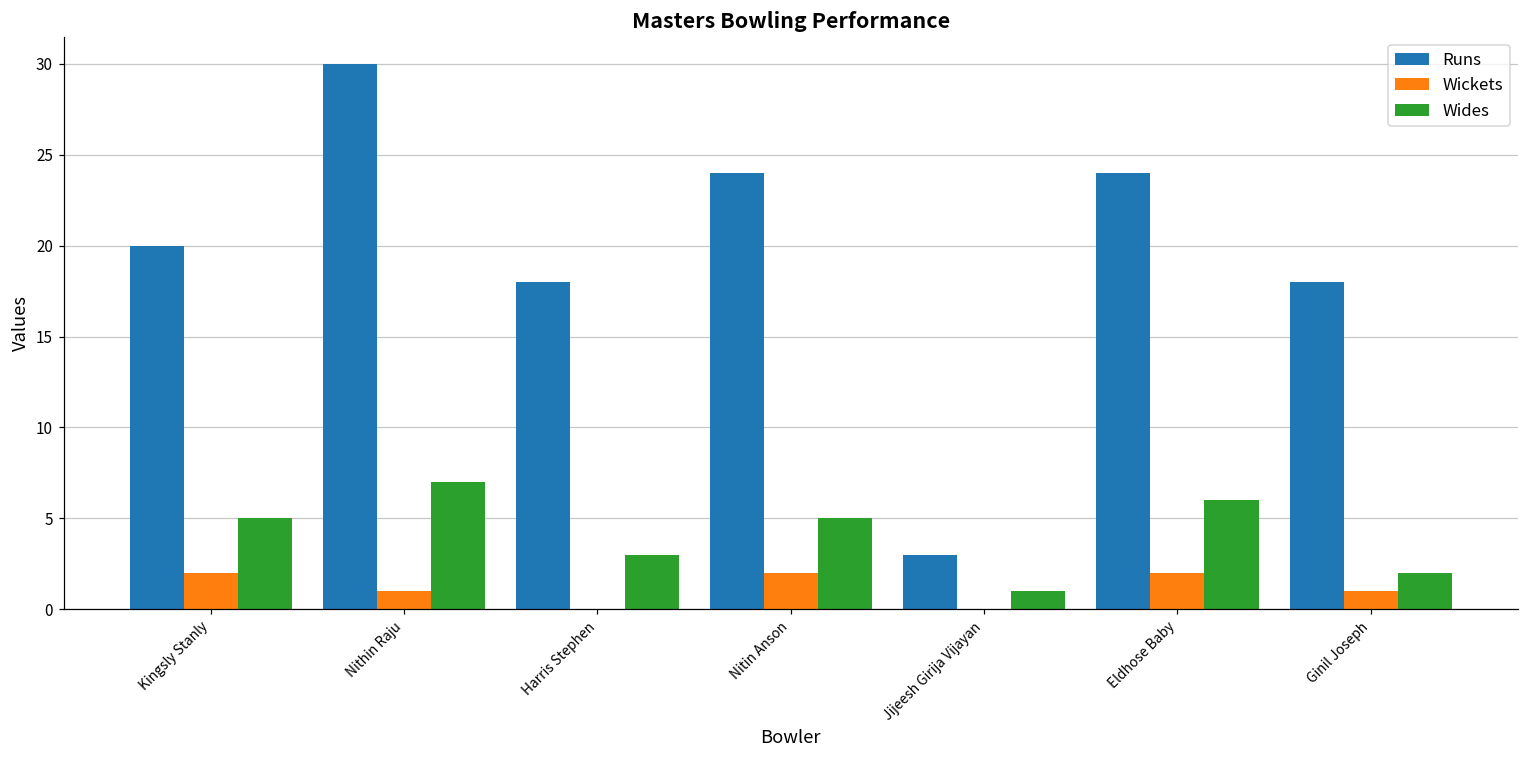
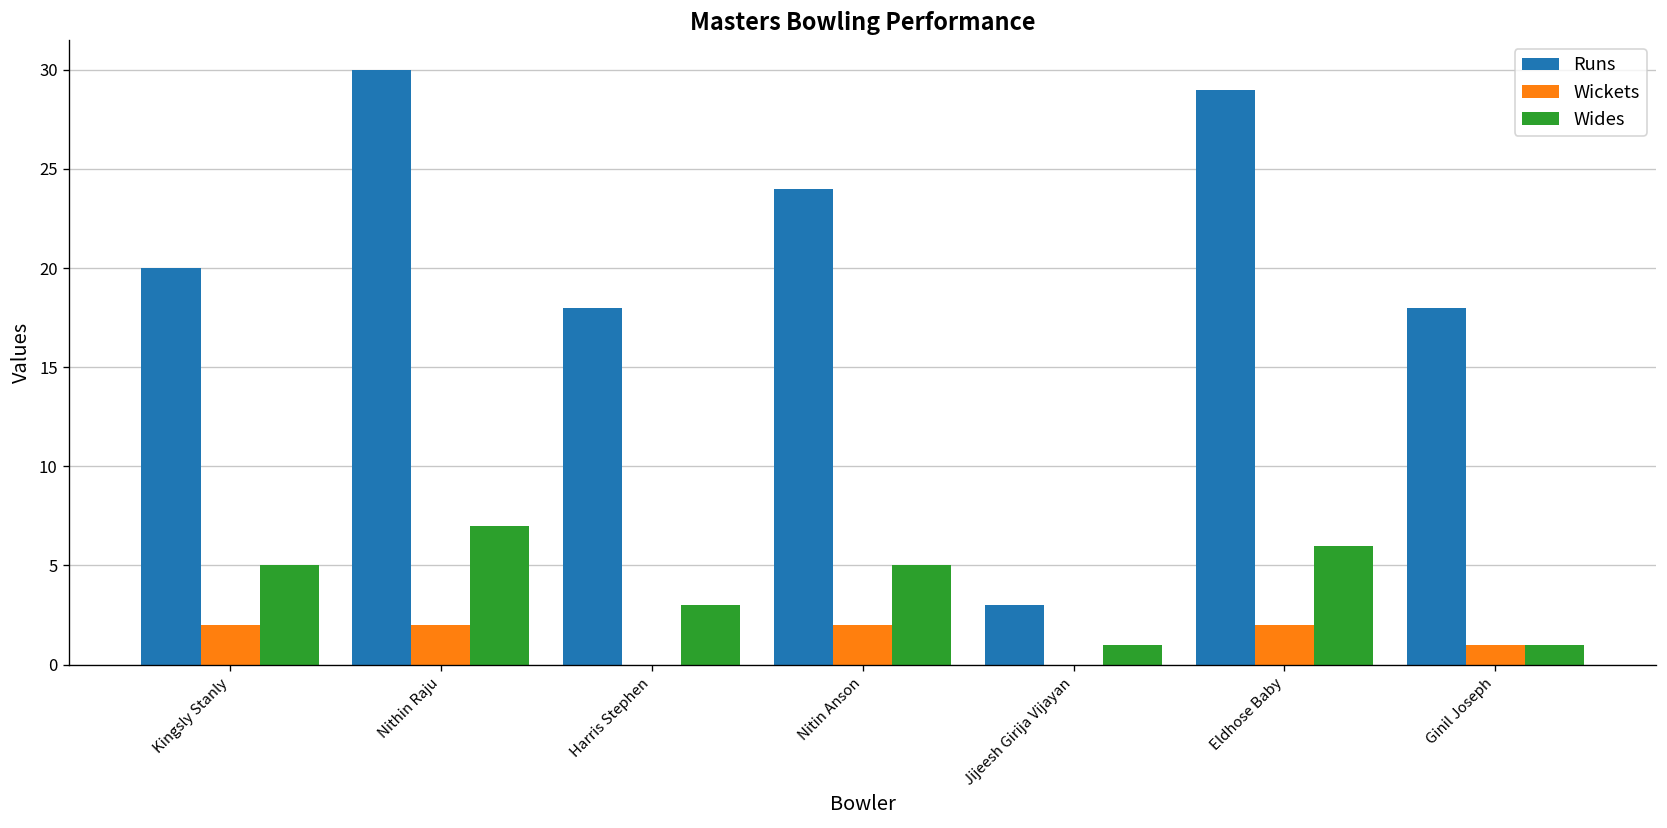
  {
    "Runs": {
      "Kingsly Stanly": 20,
      "Nithin Raju": 30,
      "Harris Stephen": 18,
      "Nitin Anson": 24,
      "Jijeesh Girija Vijayan": 3,
-     "Eldhose Baby": 24,
+     "Eldhose Baby": 29,
      "Ginil Joseph": 18
    },
    "Wickets": {
      "Kingsly Stanly": 2,
-     "Nithin Raju": 1,
+     "Nithin Raju": 2,
      "Harris Stephen": 0,
      "Nitin Anson": 2,
      "Jijeesh Girija Vijayan": 0,
      "Eldhose Baby": 2,
      "Ginil Joseph": 1
    },
    "Wides": {
      "Kingsly Stanly": 5,
      "Nithin Raju": 7,
      "Harris Stephen": 3,
      "Nitin Anson": 5,
      "Jijeesh Girija Vijayan": 1,
      "Eldhose Baby": 6,
-     "Ginil Joseph": 2
+     "Ginil Joseph": 1
    }
  }
